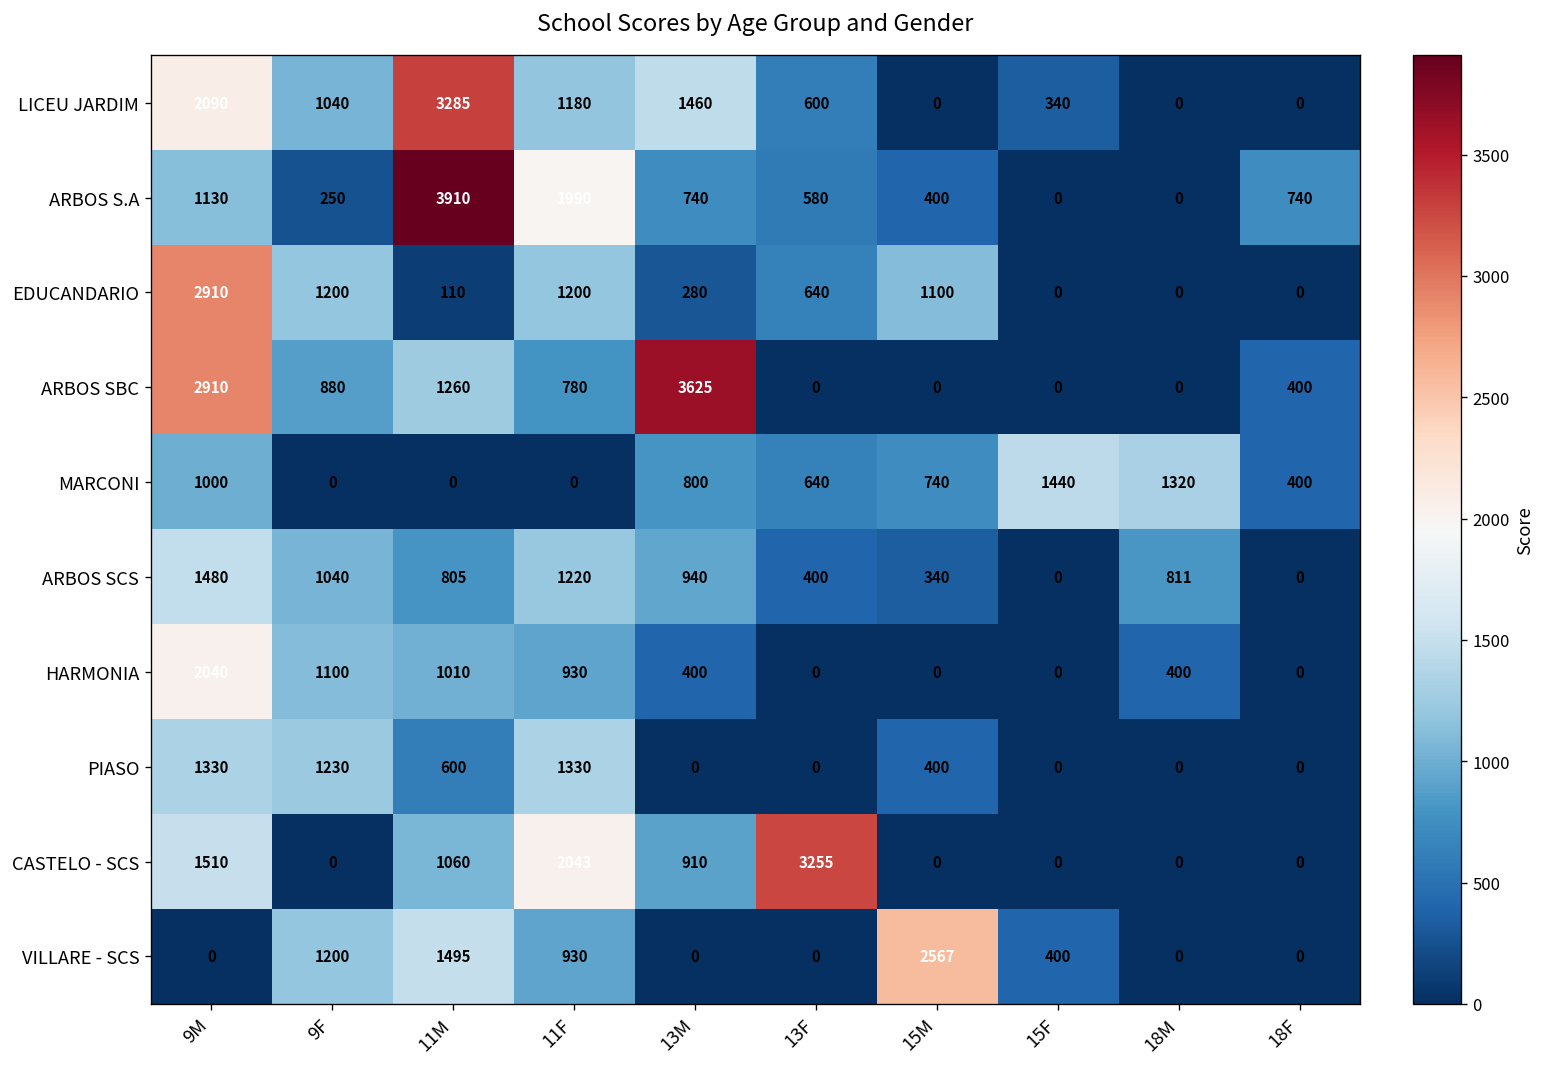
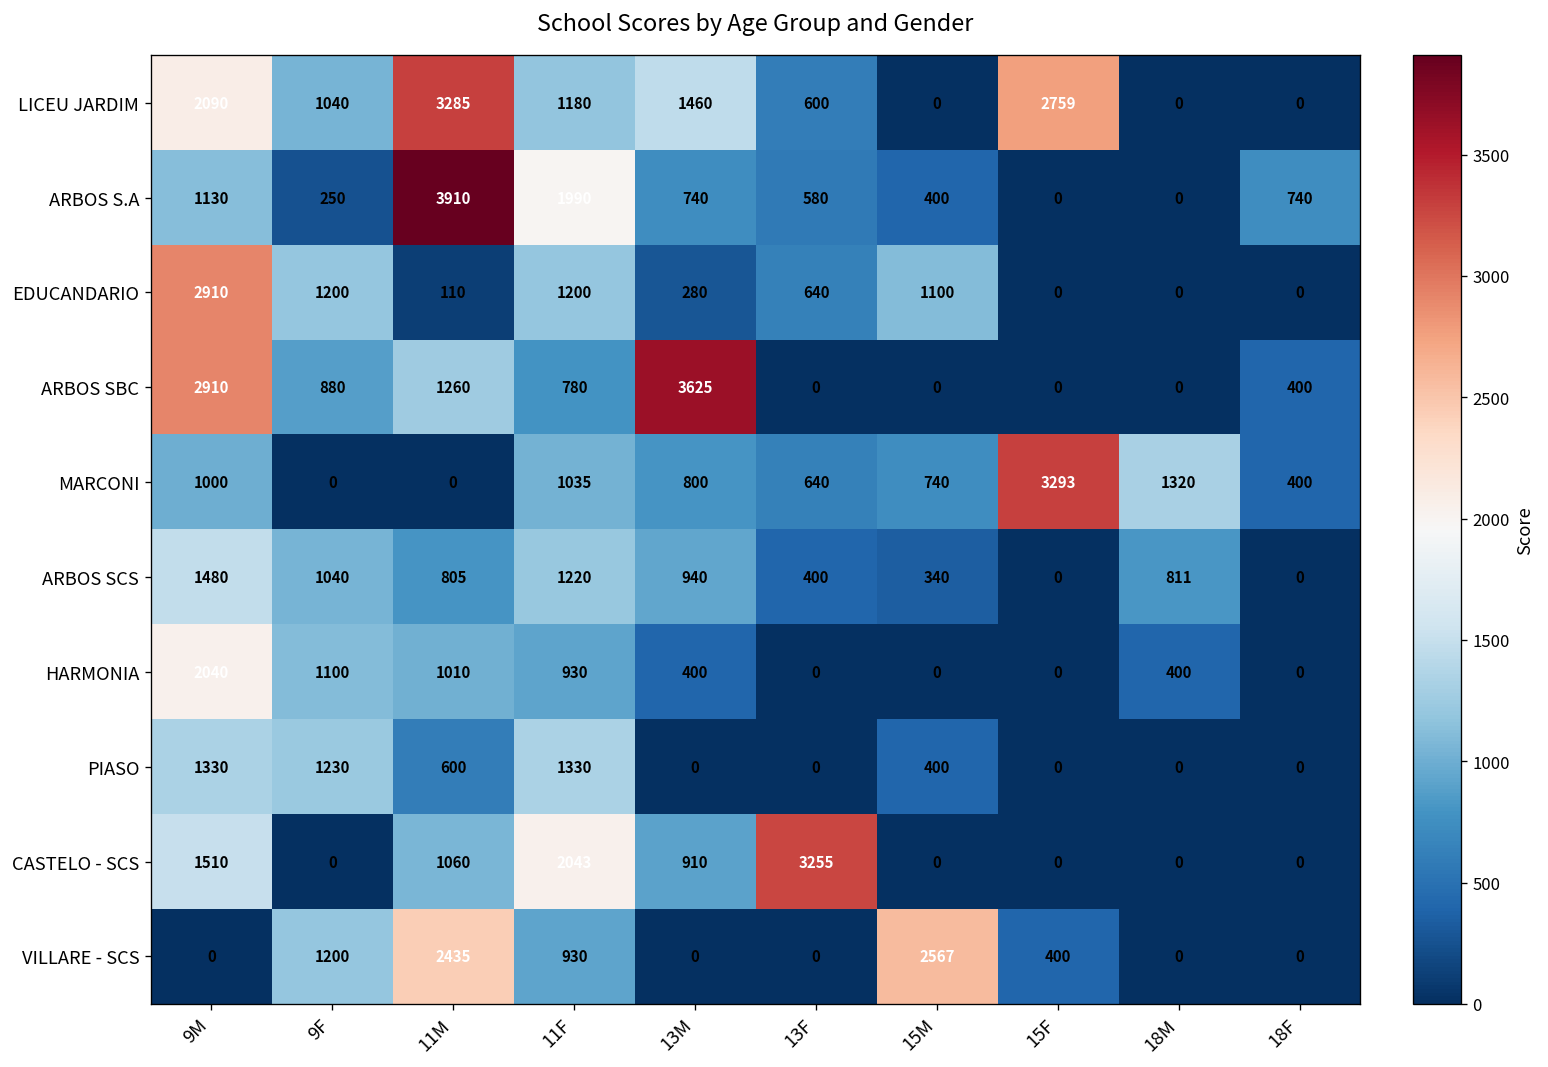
  {
    "LICEU JARDIM": {
      "9F": 1040,
      "11M": 3285,
      "11F": 1180,
      "13M": 1460,
      "13F": 600,
      "15M": 0,
-     "15F": 340,
+     "15F": 2759,
      "18M": 0,
      "18F": 0
    },
    "ARBOS S.A": {
      "9M": 1130,
      "9F": 250,
      "11M": 3910,
      "13M": 740,
      "13F": 580,
      "15M": 400,
      "15F": 0,
      "18M": 0,
      "18F": 740
    },
    "EDUCANDARIO": {
      "9M": 2910,
      "9F": 1200,
      "11M": 110,
      "11F": 1200,
      "13M": 280,
      "13F": 640,
      "15M": 1100,
      "15F": 0,
      "18M": 0,
      "18F": 0
    },
    "ARBOS SBC": {
      "9M": 2910,
      "9F": 880,
      "11M": 1260,
      "11F": 780,
      "13M": 3625,
      "13F": 0,
      "15M": 0,
      "15F": 0,
      "18M": 0,
      "18F": 400
    },
    "MARCONI": {
      "9M": 1000,
      "9F": 0,
      "11M": 0,
-     "11F": 0,
+     "11F": 1035,
      "13M": 800,
      "13F": 640,
      "15M": 740,
-     "15F": 1440,
+     "15F": 3293,
      "18M": 1320,
      "18F": 400
    },
    "ARBOS SCS": {
      "9M": 1480,
      "9F": 1040,
      "11M": 805,
      "11F": 1220,
      "13M": 940,
      "13F": 400,
      "15M": 340,
      "15F": 0,
      "18M": 811,
      "18F": 0
    },
    "HARMONIA": {
      "9F": 1100,
      "11M": 1010,
      "11F": 930,
      "13M": 400,
      "13F": 0,
      "15M": 0,
      "15F": 0,
      "18M": 400,
      "18F": 0
    },
    "PIASO": {
      "9M": 1330,
      "9F": 1230,
      "11M": 600,
      "11F": 1330,
      "13M": 0,
      "13F": 0,
      "15M": 400,
      "15F": 0,
      "18M": 0,
      "18F": 0
    },
    "CASTELO - SCS": {
      "9M": 1510,
      "9F": 0,
      "11M": 1060,
      "13M": 910,
      "13F": 3255,
      "15M": 0,
      "15F": 0,
      "18M": 0,
      "18F": 0
    },
    "VILLARE - SCS": {
      "9M": 0,
      "9F": 1200,
-     "11M": 1495,
+     "11M": 2435,
      "11F": 930,
      "13M": 0,
      "13F": 0,
      "15M": 2567,
      "15F": 400,
      "18M": 0,
      "18F": 0
    }
  }
